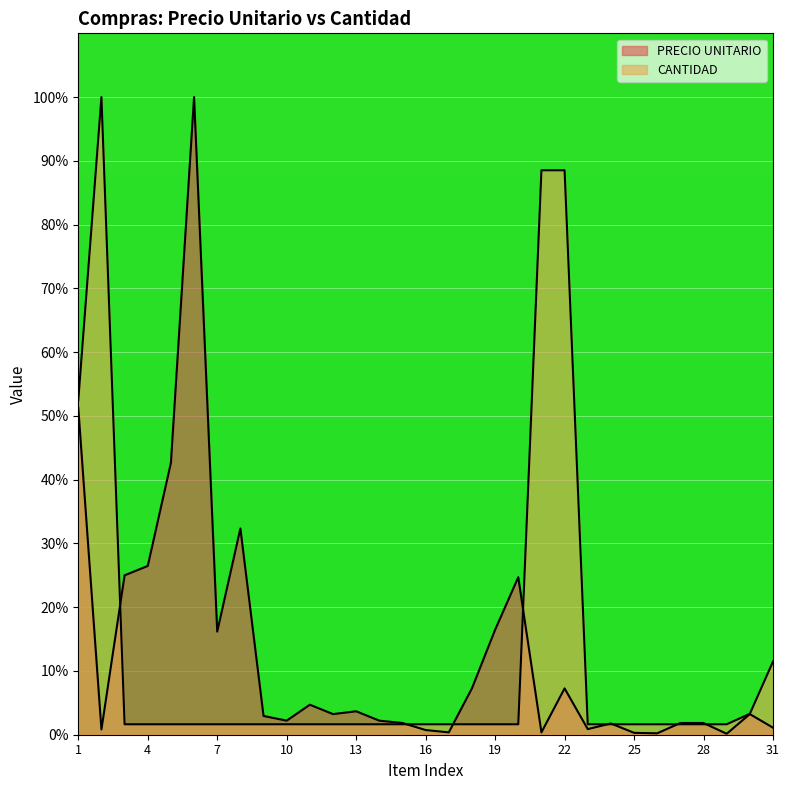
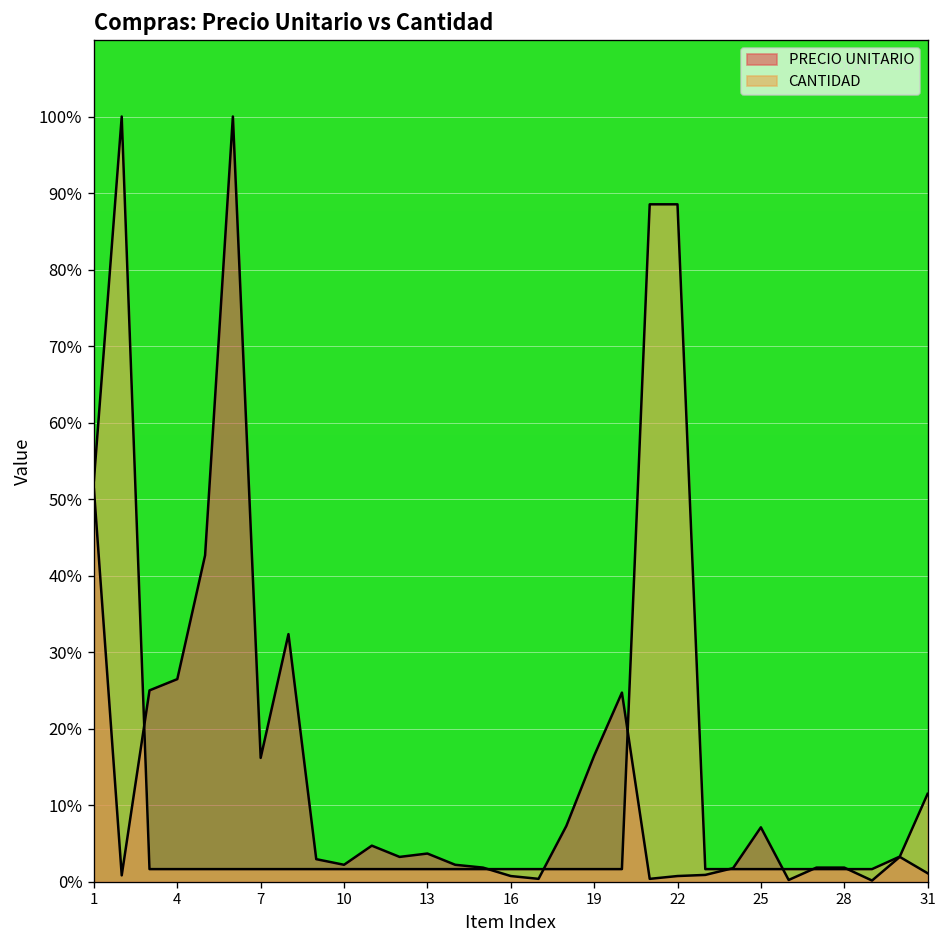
  {
    "PRECIO UNITARIO": {
      "1": "51%",
      "4": "26%",
      "7": "16%",
      "10": "2%",
      "13": "4%",
      "16": "1%",
      "19": "16%",
-     "22": "7%",
-     "25": "0%",
+     "22": "1%",
+     "25": "7%",
      "31": "1%"
    },
    "CANTIDAD": {
      "1": "52%",
      "4": "2%",
      "7": "2%",
      "10": "2%",
      "13": "2%",
      "16": "2%",
      "19": "2%",
      "22": "89%",
      "25": "2%",
      "31": "11%"
    }
  }
